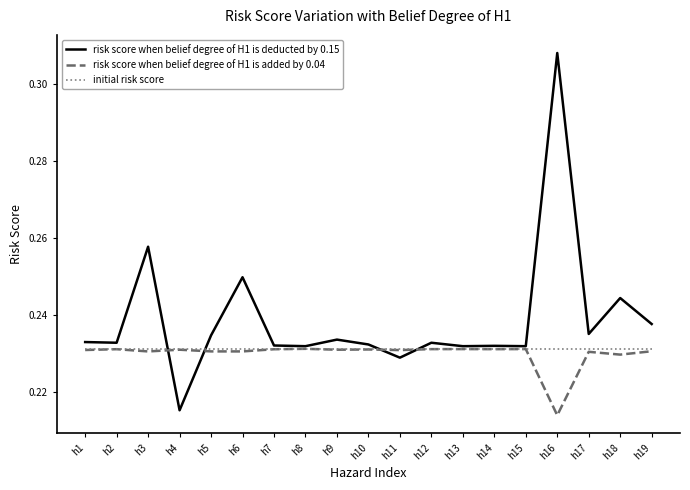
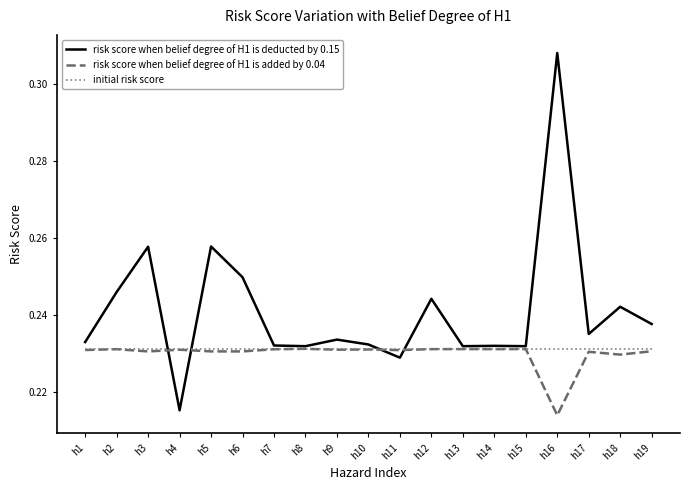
  {
    "risk score when belief degree of H1 is deducted by 0.15": {
      "h1": 0.233,
-     "h2": 0.233,
+     "h2": 0.246,
      "h3": 0.258,
      "h4": 0.215,
-     "h5": 0.235,
+     "h5": 0.258,
      "h6": 0.250,
      "h7": 0.232,
      "h9": 0.234,
      "h10": 0.232,
      "h11": 0.229,
-     "h12": 0.233,
+     "h12": 0.244,
      "h14": 0.232,
      "h16": 0.308,
      "h17": 0.235,
-     "h18": 0.244,
+     "h18": 0.242,
      "h19": 0.238
    }
  }
